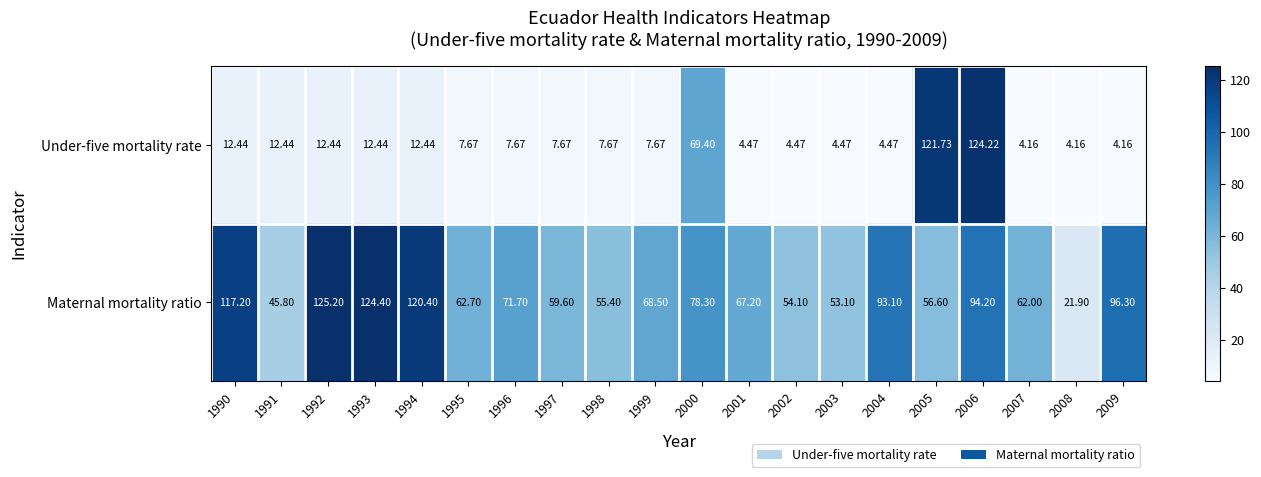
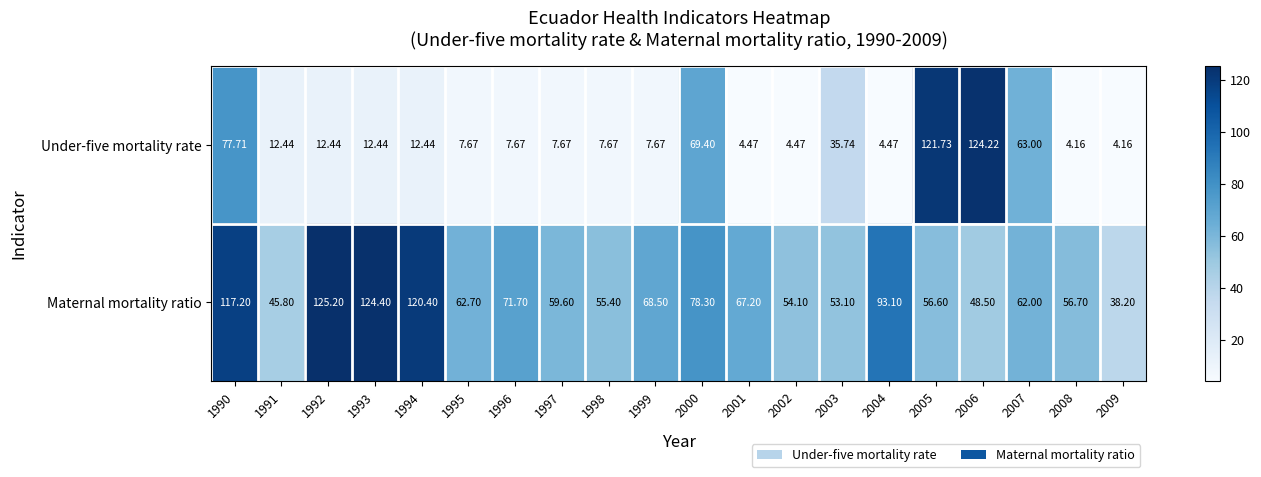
  {
    "Under-five mortality rate": {
-     "1990": 12.44,
+     "1990": 77.71,
      "1991": 12.44,
      "1992": 12.44,
      "1993": 12.44,
      "1994": 12.44,
      "1995": 7.67,
      "1996": 7.67,
      "1997": 7.67,
      "1998": 7.67,
      "1999": 7.67,
      "2000": 69.40,
      "2001": 4.47,
      "2002": 4.47,
-     "2003": 4.47,
+     "2003": 35.74,
      "2004": 4.47,
      "2005": 121.73,
      "2006": 124.22,
-     "2007": 4.16,
+     "2007": 63.00,
      "2008": 4.16,
      "2009": 4.16
    },
    "Maternal mortality ratio": {
      "1990": 117.20,
      "1991": 45.80,
      "1992": 125.20,
      "1993": 124.40,
      "1994": 120.40,
      "1995": 62.70,
      "1996": 71.70,
      "1997": 59.60,
      "1998": 55.40,
      "1999": 68.50,
      "2000": 78.30,
      "2001": 67.20,
      "2002": 54.10,
      "2003": 53.10,
      "2004": 93.10,
      "2005": 56.60,
-     "2006": 94.20,
+     "2006": 48.50,
      "2007": 62.00,
-     "2008": 21.90,
-     "2009": 96.30
+     "2008": 56.70,
+     "2009": 38.20
    }
  }
